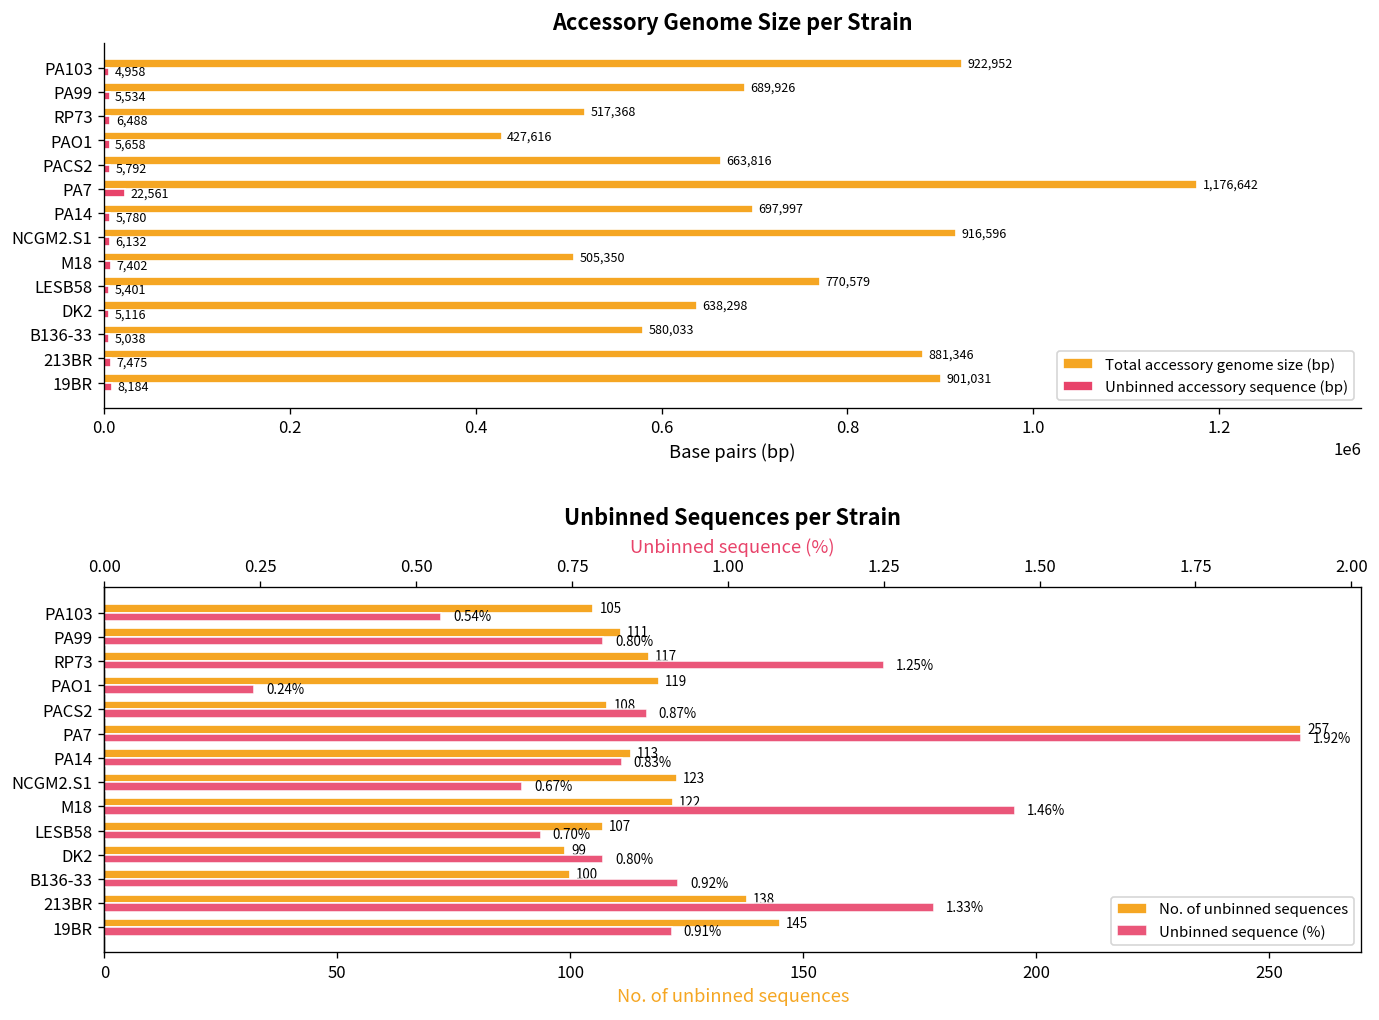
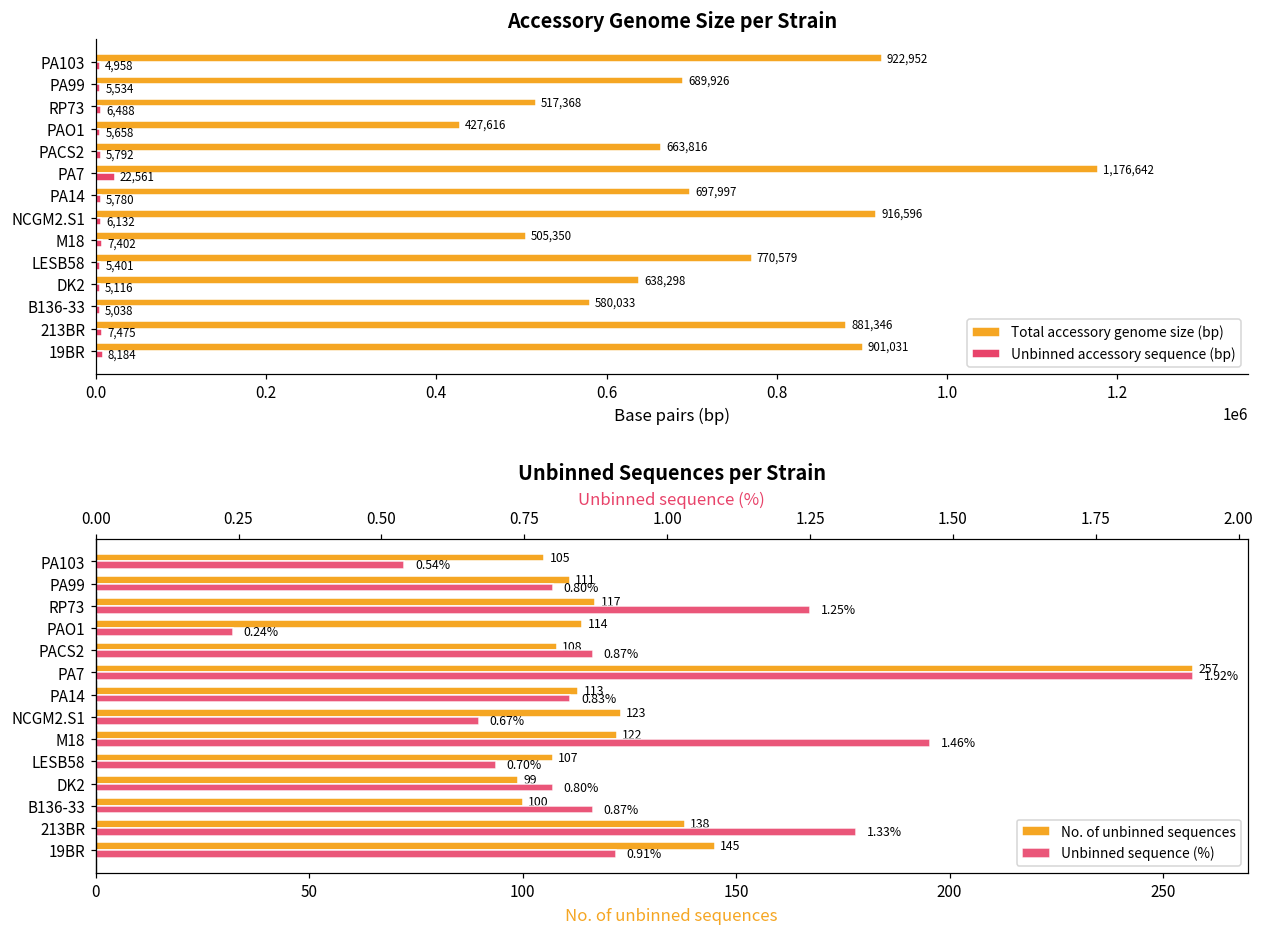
  {
    "Accessory Genome Size per Strain": {
      "Total accessory genome size (bp)": {
        "PA103": "922,952",
        "PA99": "689,926",
        "RP73": "517,368",
        "PAO1": "427,616",
        "PACS2": "663,816",
        "PA7": "1,176,642",
        "PA14": "697,997",
        "NCGM2.S1": "916,596",
        "M18": "505,350",
        "LESB58": "770,579",
        "DK2": "638,298",
        "B136-33": "580,033",
        "213BR": "881,346",
        "19BR": "901,031"
      },
      "Unbinned accessory sequence (bp)": {
        "PA103": "4,958",
        "PA99": "5,534",
        "RP73": "6,488",
        "PAO1": "5,658",
        "PACS2": "5,792",
        "PA7": "22,561",
        "PA14": "5,780",
        "NCGM2.S1": "6,132",
        "M18": "7,402",
        "LESB58": "5,401",
        "DK2": "5,116",
        "B136-33": "5,038",
        "213BR": "7,475",
        "19BR": "8,184"
      }
    },
    "Unbinned Sequences per Strain": {
      "No. of unbinned sequences": {
        "PA103": "105",
        "RP73": "117",
-       "PAO1": "119",
+       "PAO1": "114",
        "PACS2": "108",
        "NCGM2.S1": "123",
        "M18": "122",
        "LESB58": "107",
        "DK2": "99",
        "B136-33": "100",
        "213BR": "138",
        "19BR": "145"
      },
      "Unbinned sequence (%)": {
        "PA103": "0.54%",
        "RP73": "1.25%",
        "PAO1": "0.24%",
        "PACS2": "0.87%",
        "PA7": "1.92%",
        "NCGM2.S1": "0.67%",
        "M18": "1.46%",
        "LESB58": "0.70%",
        "DK2": "0.80%",
-       "B136-33": "0.92%",
+       "B136-33": "0.87%",
        "213BR": "1.33%",
        "19BR": "0.91%"
      }
    }
  }
